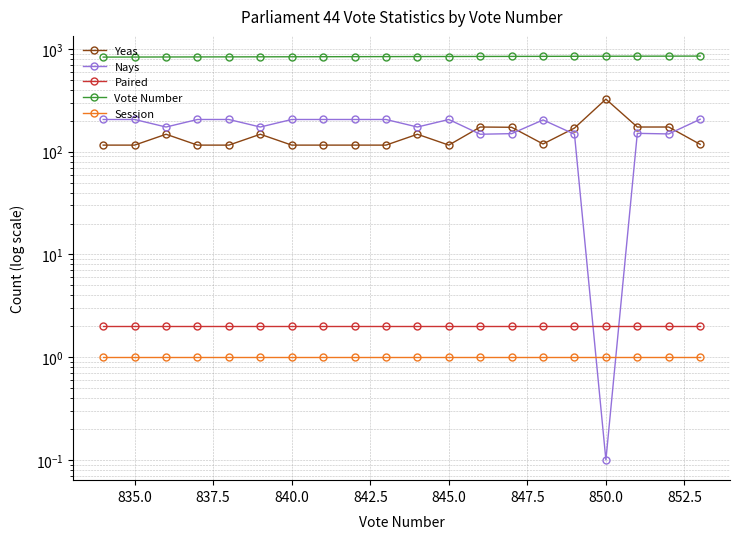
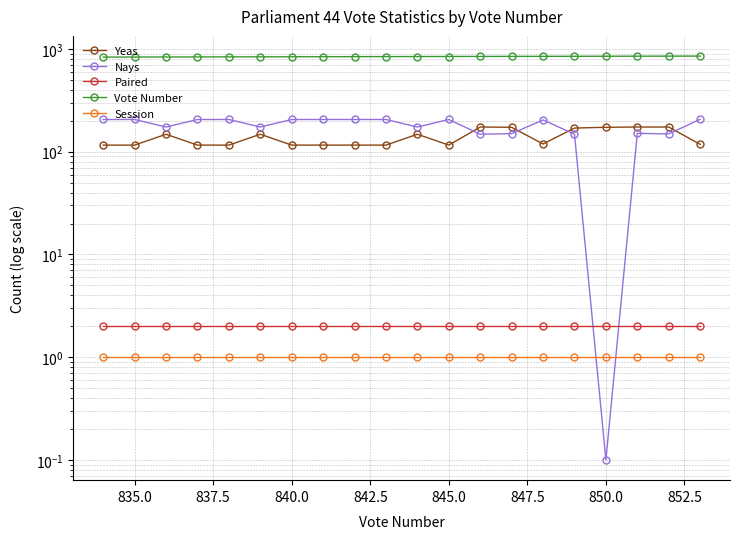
  {
    "Yeas": {
      "835.0": 120,
      "840.0": 120,
      "845.0": 120,
-     "850.0": 330
+     "850.0": 170
    },
    "Nays": {
      "835.0": 210,
      "840.0": 210,
      "845.0": 210,
      "850.0": 0.10
    },
    "Paired": {
      "835.0": 2,
      "840.0": 2,
      "845.0": 2,
      "850.0": 2
    },
    "Vote Number": {
      "835.0": 800,
      "840.0": 800,
      "845.0": 800,
      "850.0": 900
    },
    "Session": {
      "835.0": 1,
      "840.0": 1,
      "845.0": 1,
      "850.0": 1
    }
  }
